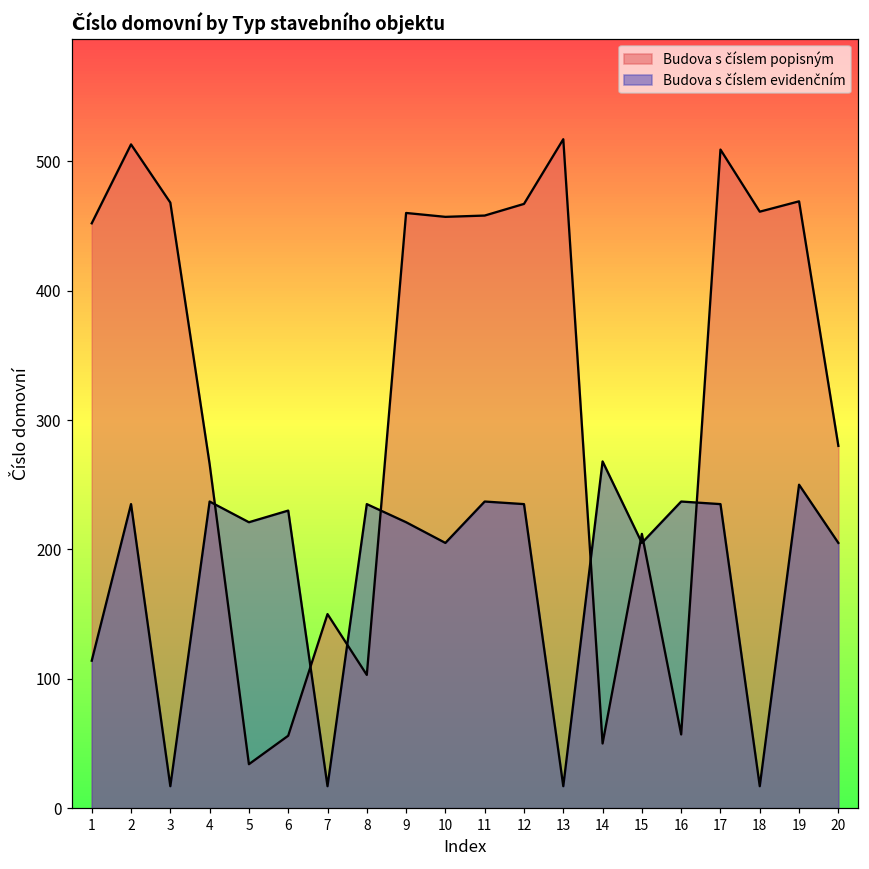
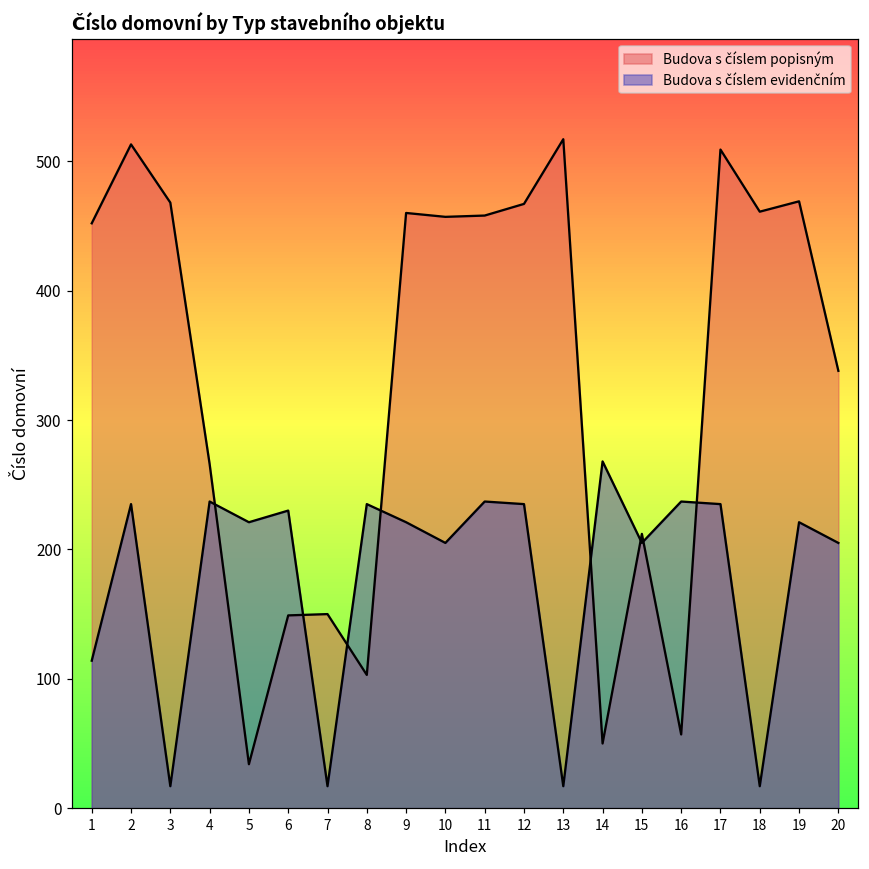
  {
    "Budova s číslem popisným": {
      "1": 452,
      "2": 513,
      "3": 468,
      "4": 266,
      "5": 34,
-     "6": 56,
+     "6": 149,
      "7": 150,
      "8": 103,
      "9": 460,
      "10": 457,
      "11": 458,
      "12": 467,
      "13": 517,
      "14": 50,
      "15": 212,
      "16": 57,
      "17": 509,
      "18": 461,
      "19": 469,
-     "20": 280
+     "20": 338
    },
    "Budova s číslem evidenčním": {
      "1": 114,
      "2": 235,
      "3": 17,
      "4": 237,
      "5": 221,
      "6": 230,
      "7": 17,
      "8": 235,
      "9": 221,
      "10": 205,
      "11": 237,
      "12": 235,
      "13": 17,
      "14": 268,
      "15": 205,
      "16": 237,
      "17": 235,
      "18": 17,
-     "19": 250,
+     "19": 221,
      "20": 205
    }
  }
